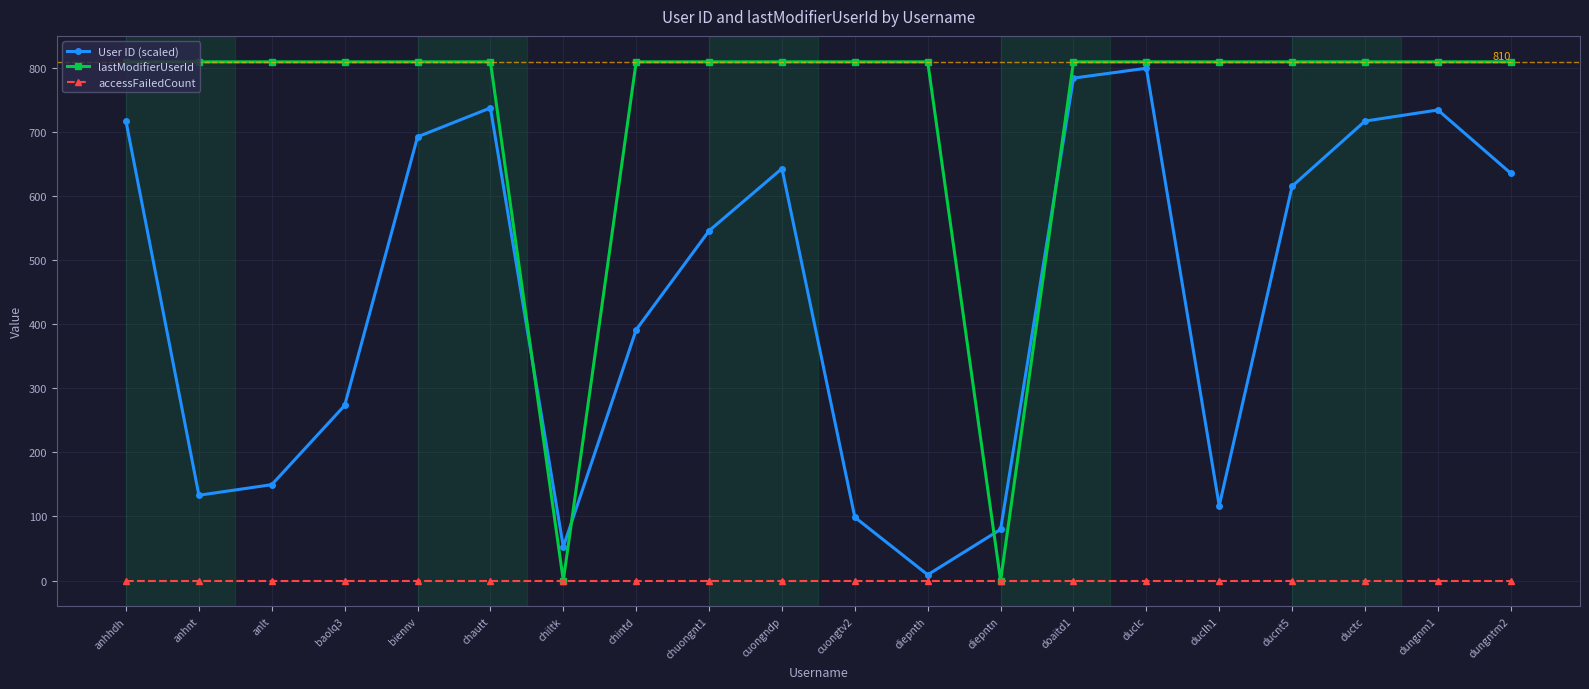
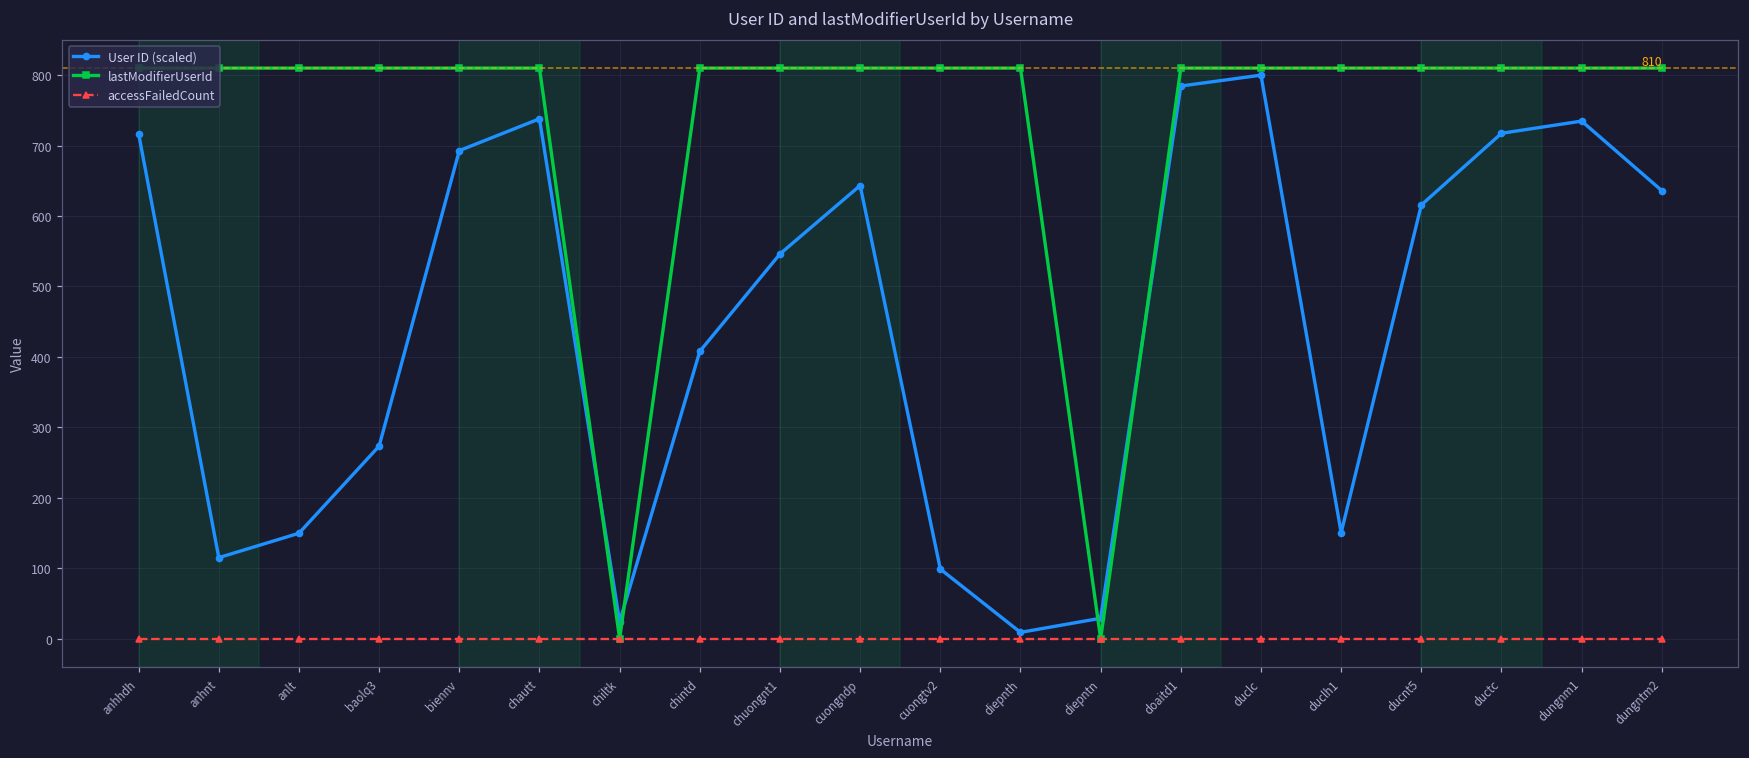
  {
    "User ID (scaled)": {
      "anhhdh": 720,
-     "anhnt": 130,
+     "anhnt": 120,
      "anlt": 150,
      "baolq3": 270,
      "biennv": 690,
      "chautt": 740,
-     "chiltk": 50,
-     "chintd": 390,
+     "chiltk": 20,
+     "chintd": 410,
      "chuongnt1": 550,
      "cuongndp": 640,
      "cuongtv2": 100,
      "diepnth": 10,
-     "diepntn": 80,
+     "diepntn": 30,
      "doaitd1": 780,
      "duclc": 800,
-     "duclh1": 120,
+     "duclh1": 150,
      "ducnt5": 620,
      "ductc": 720,
      "dungnm1": 730,
      "dungntm2": 640
    },
    "lastModifierUserId": {
      "dungntm2": 810
    },
    "accessFailedCount": {
      "anhhdh": 0,
      "anhnt": 0,
      "anlt": 0,
      "baolq3": 0,
      "biennv": 0,
      "chautt": 0,
      "chintd": 0,
      "chuongnt1": 0,
      "cuongndp": 0,
      "cuongtv2": 0,
      "diepnth": 0,
      "doaitd1": 0,
      "duclc": 0,
      "duclh1": 0,
      "ducnt5": 0,
      "ductc": 0,
      "dungnm1": 0,
      "dungntm2": 0
    }
  }
